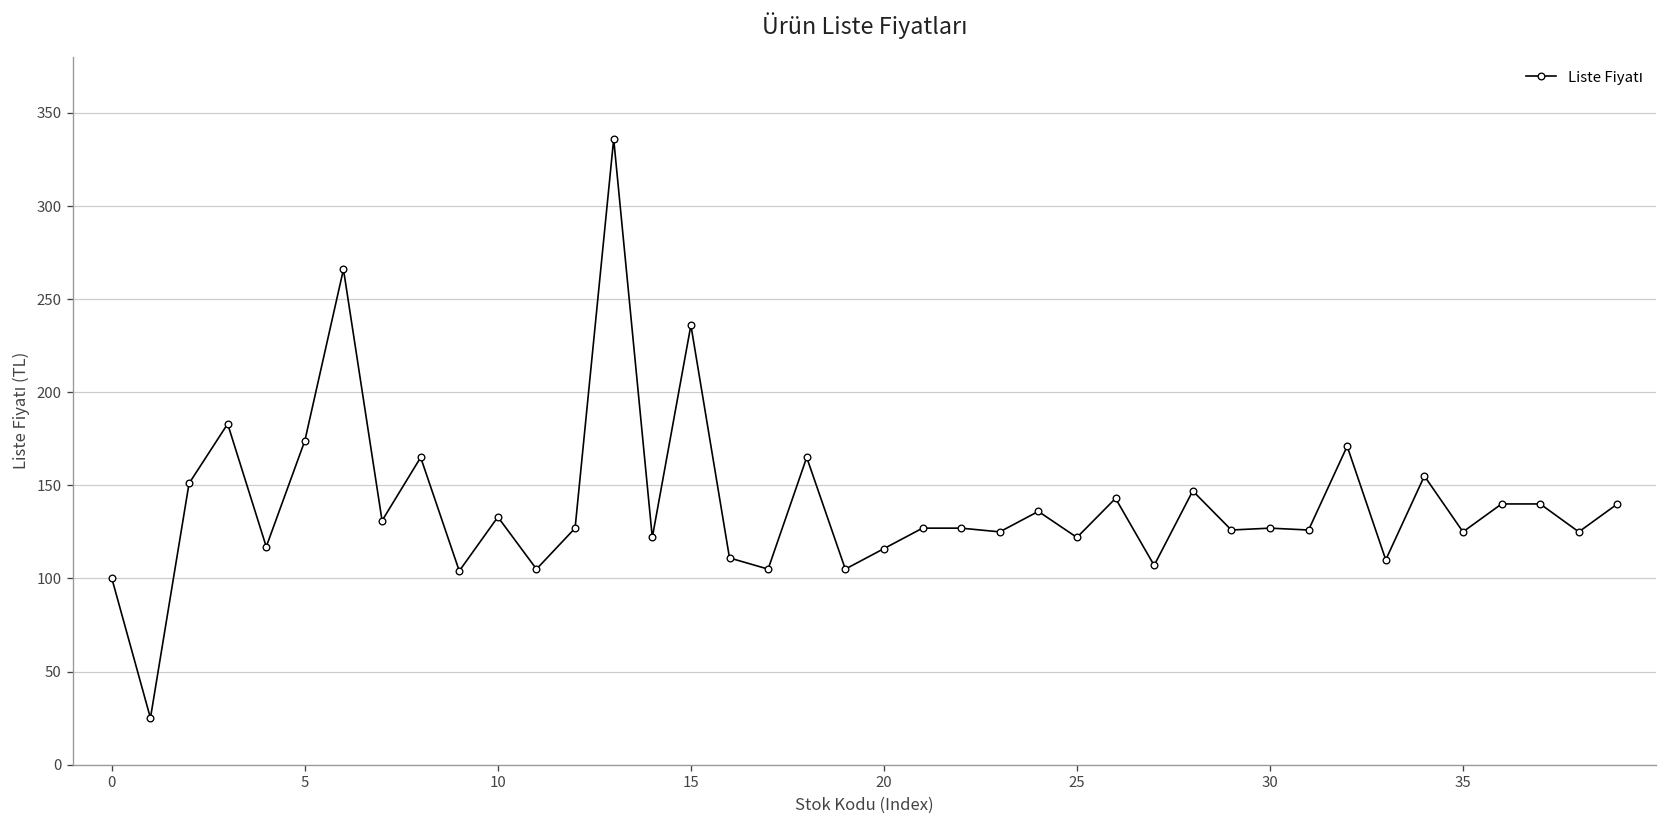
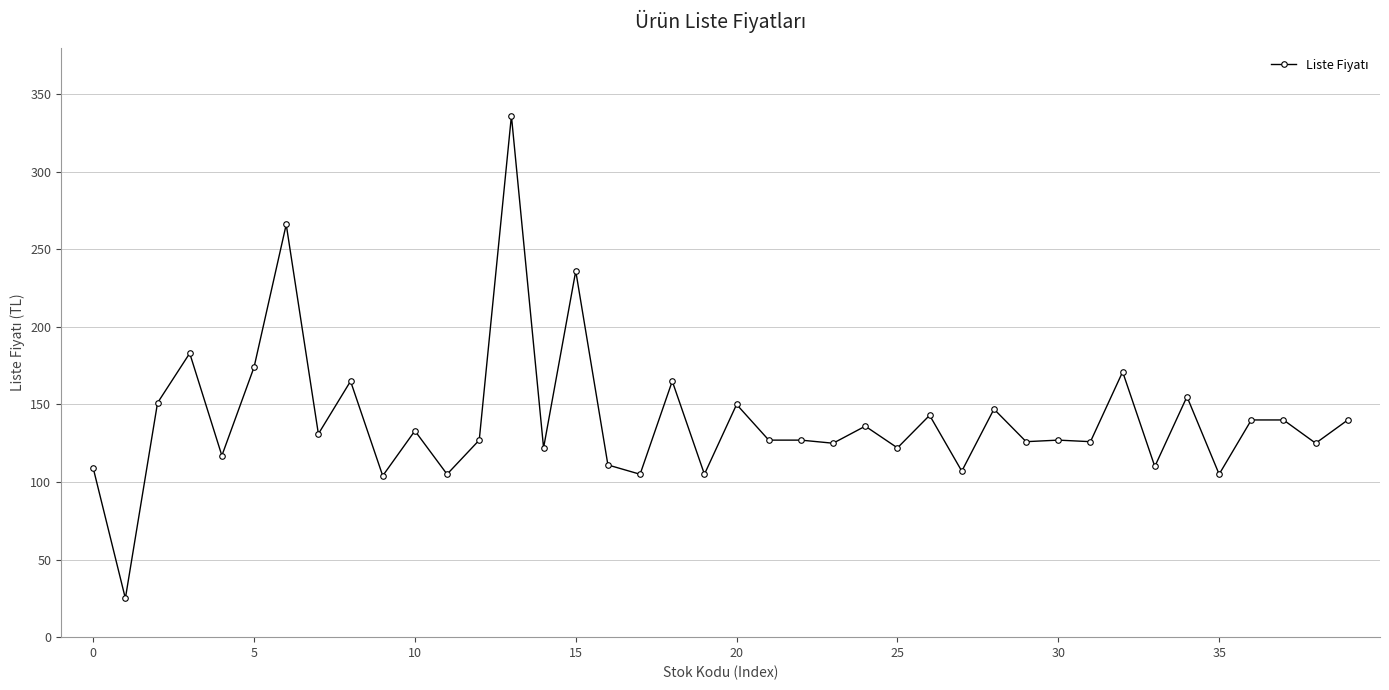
  {
-   "0": 100,
+   "0": 109,
    "5": 174,
    "10": 133,
    "15": 236,
-   "20": 116,
+   "20": 150,
    "25": 122,
    "30": 127,
-   "35": 125
+   "35": 105
  }
